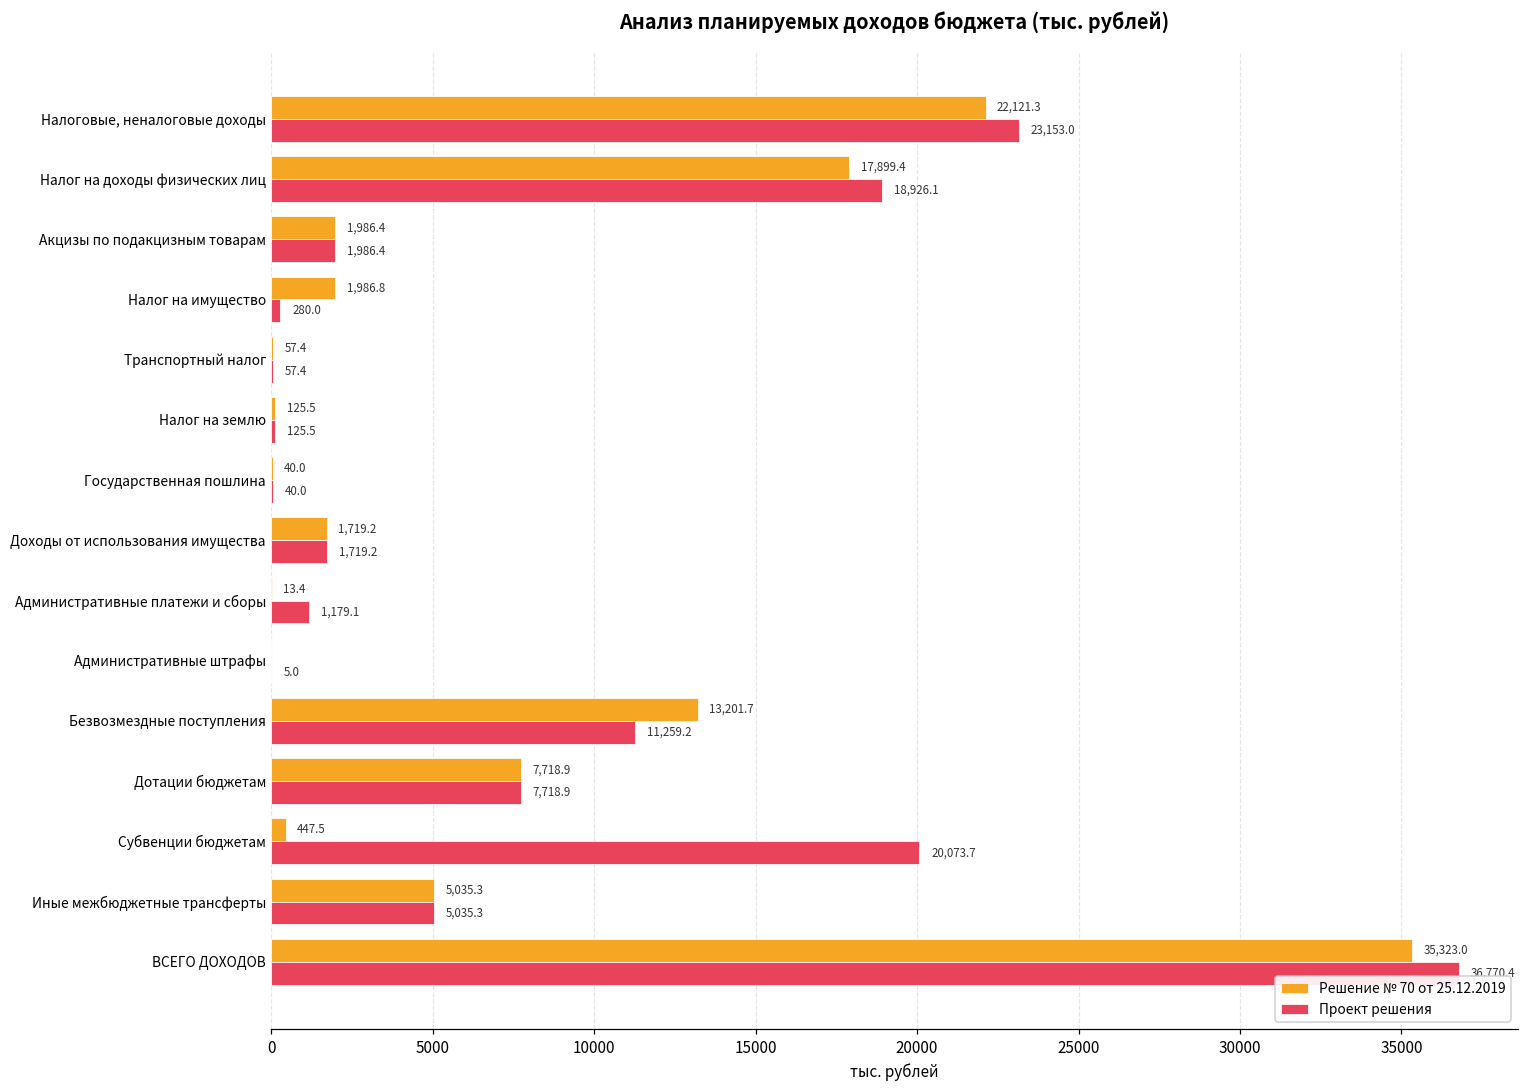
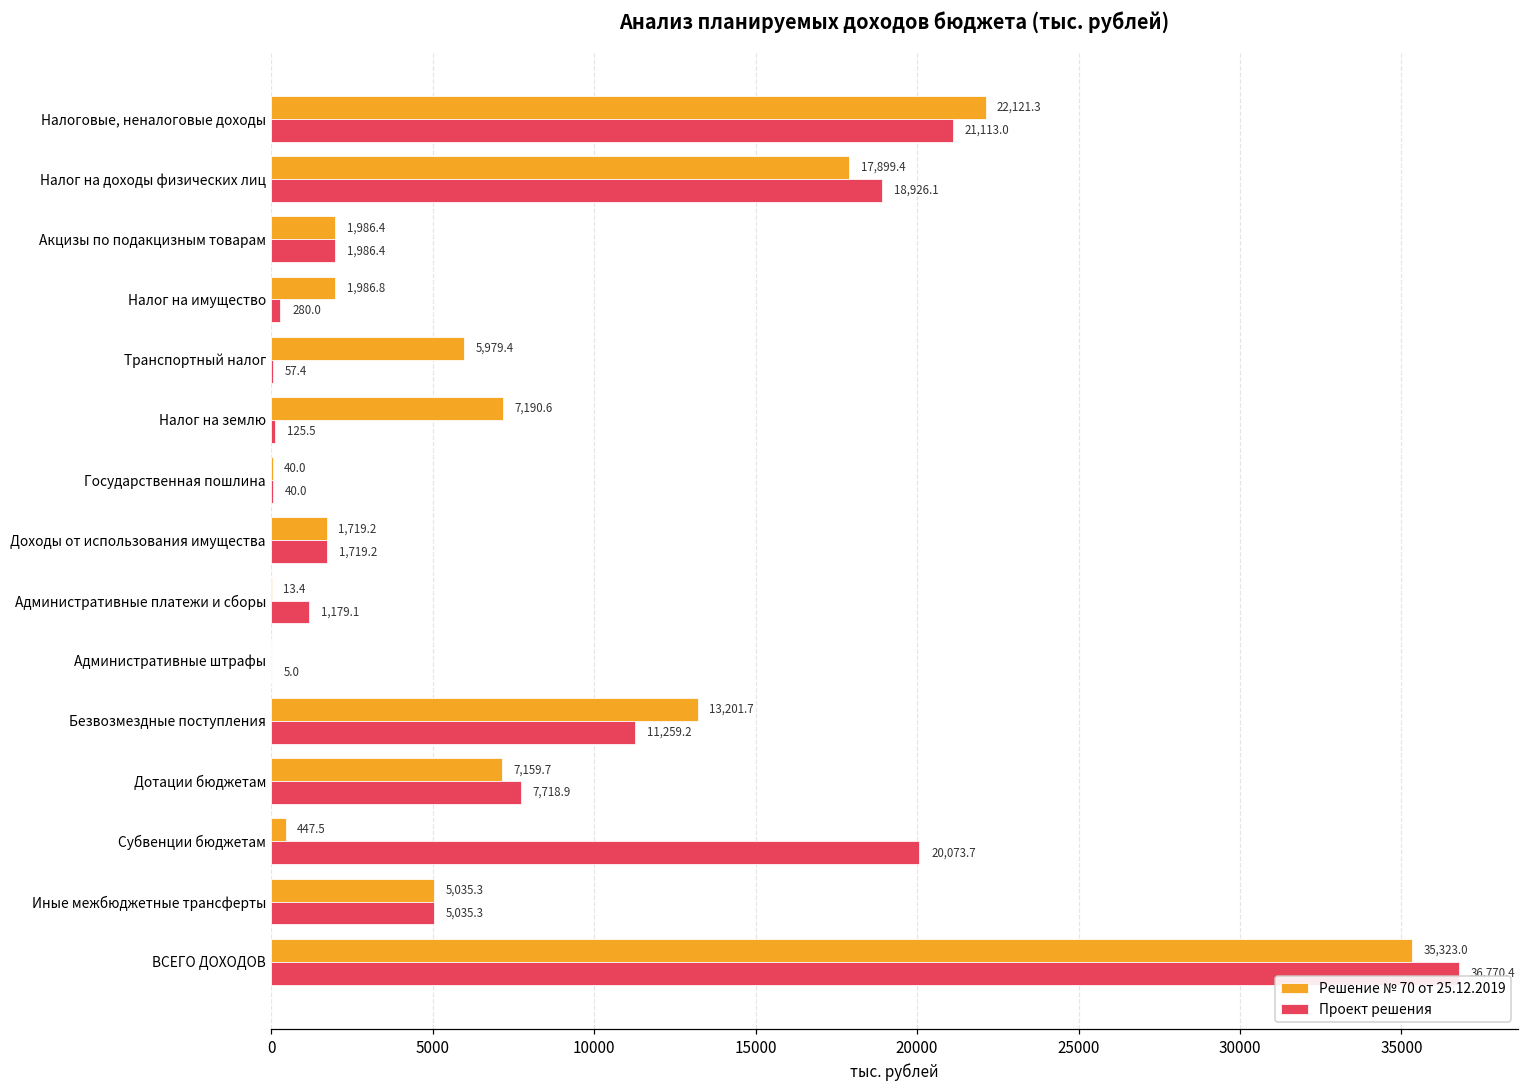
  {
    "Решение № 70 от 25.12.2019": {
      "Налоговые, неналоговые доходы": "22,121.3",
      "Налог на доходы физических лиц": "17,899.4",
      "Акцизы по подакцизным товарам": "1,986.4",
      "Налог на имущество": "1,986.8",
-     "Транспортный налог": "57.4",
-     "Налог на землю": "125.5",
+     "Транспортный налог": "5,979.4",
+     "Налог на землю": "7,190.6",
      "Государственная пошлина": "40.0",
      "Доходы от использования имущества": "1,719.2",
      "Административные платежи и сборы": "13.4",
      "Безвозмездные поступления": "13,201.7",
-     "Дотации бюджетам": "7,718.9",
+     "Дотации бюджетам": "7,159.7",
      "Субвенции бюджетам": "447.5",
      "Иные межбюджетные трансферты": "5,035.3",
      "ВСЕГО ДОХОДОВ": "35,323.0"
    },
    "Проект решения": {
-     "Налоговые, неналоговые доходы": "23,153.0",
+     "Налоговые, неналоговые доходы": "21,113.0",
      "Налог на доходы физических лиц": "18,926.1",
      "Акцизы по подакцизным товарам": "1,986.4",
      "Налог на имущество": "280.0",
      "Транспортный налог": "57.4",
      "Налог на землю": "125.5",
      "Государственная пошлина": "40.0",
      "Доходы от использования имущества": "1,719.2",
      "Административные платежи и сборы": "1,179.1",
      "Административные штрафы": "5.0",
      "Безвозмездные поступления": "11,259.2",
      "Дотации бюджетам": "7,718.9",
      "Субвенции бюджетам": "20,073.7",
      "Иные межбюджетные трансферты": "5,035.3"
    }
  }
